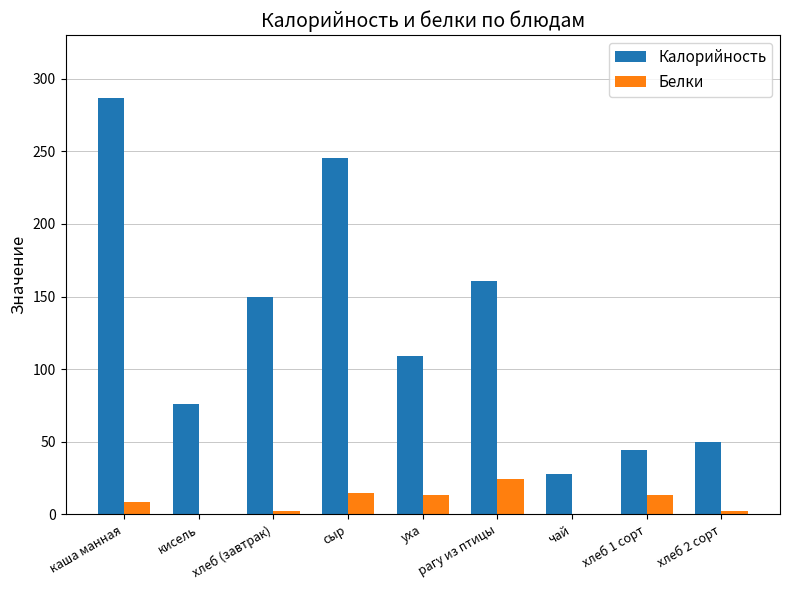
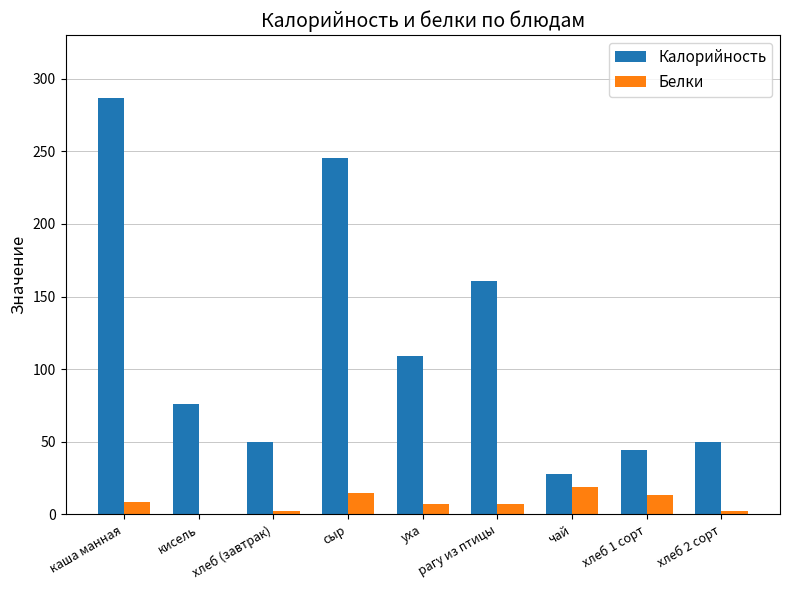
  {
    "Калорийность": {
      "каша манная": 287,
      "кисель": 76,
-     "хлеб (завтрак)": 150,
+     "хлеб (завтрак)": 50,
      "сыр": 245,
      "уха": 109,
      "рагу из птицы": 161,
      "чай": 28,
      "хлеб 1 сорт": 44,
      "хлеб 2 сорт": 50
    },
    "Белки": {
      "каша манная": 9,
      "кисель": 0,
      "хлеб (завтрак)": 2,
      "сыр": 15,
-     "уха": 13,
-     "рагу из птицы": 25,
-     "чай": 0,
+     "уха": 7,
+     "рагу из птицы": 7,
+     "чай": 19,
      "хлеб 1 сорт": 13,
      "хлеб 2 сорт": 2
    }
  }
